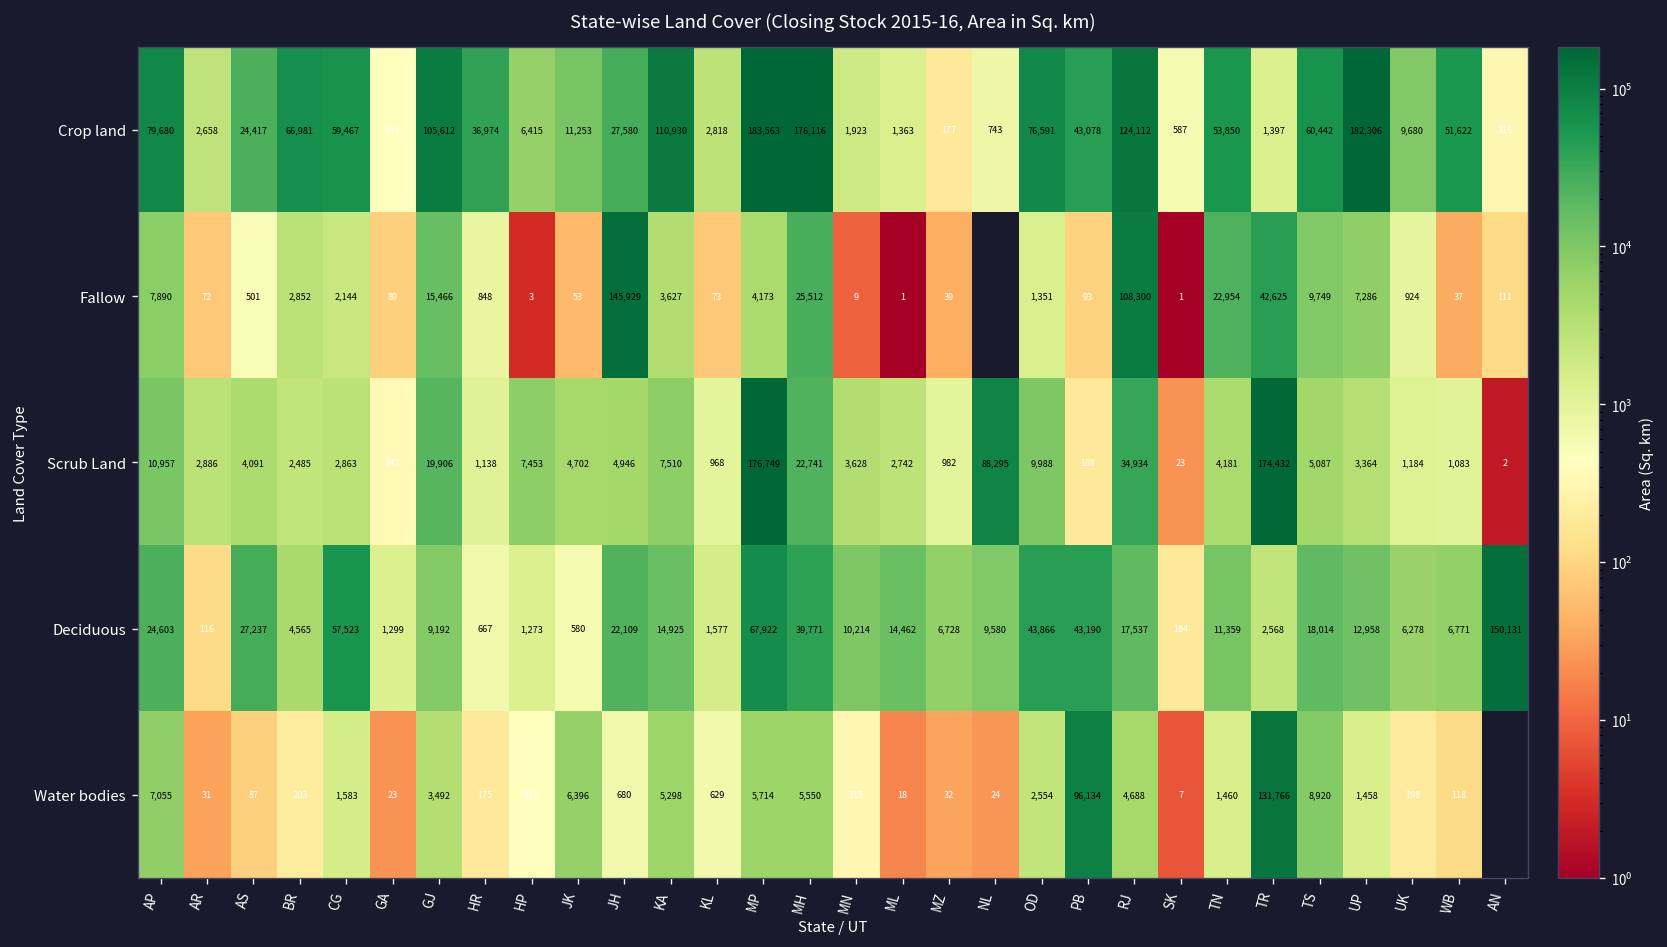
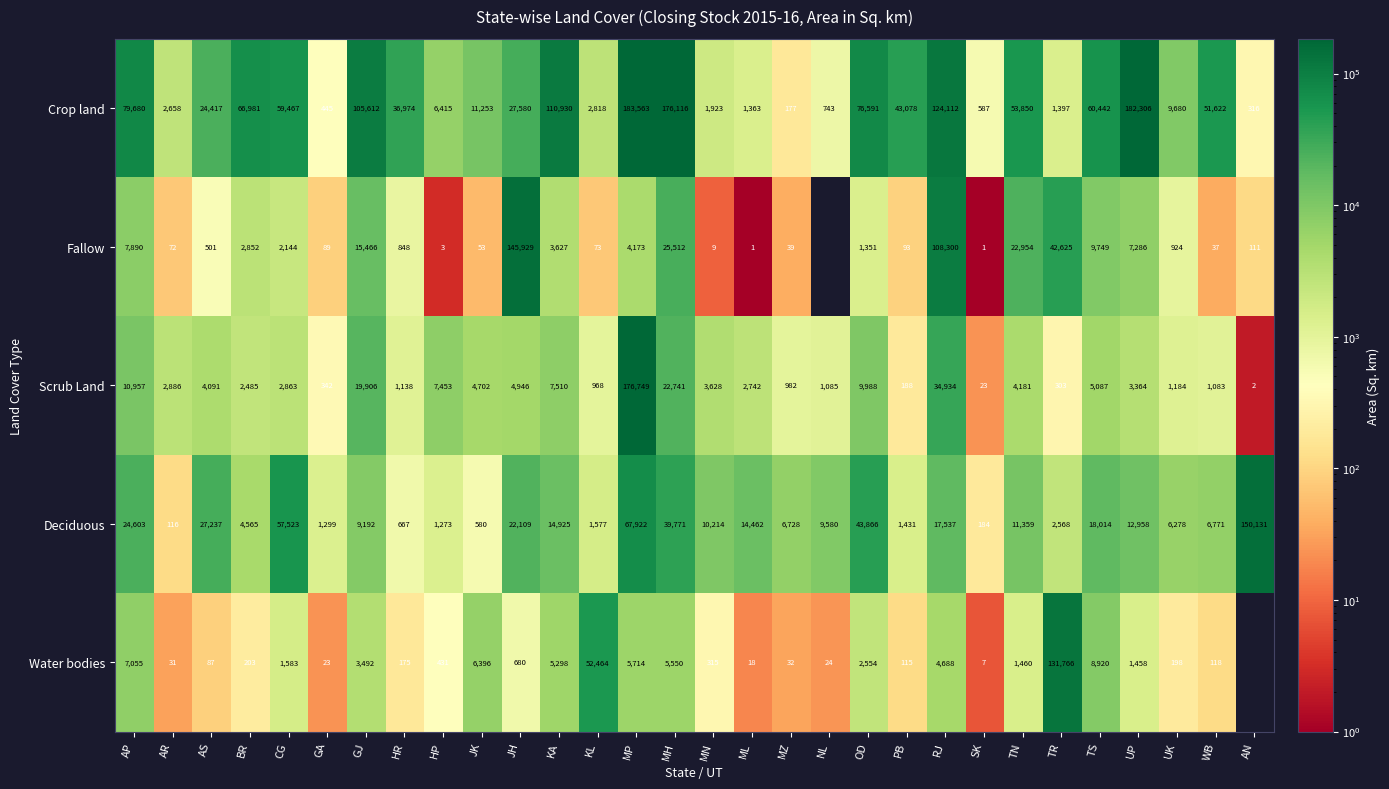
  {
    "Crop land": {
      "AP": "79,680",
      "AR": "2,658",
      "AS": "24,417",
      "BR": "66,981",
      "CG": "59,467",
      "GA": "445",
      "GJ": "105,612",
      "HR": "36,974",
      "HP": "6,415",
      "JK": "11,253",
      "JH": "27,580",
      "KA": "110,930",
      "KL": "2,818",
      "MP": "183,563",
      "MH": "176,116",
      "MN": "1,923",
      "ML": "1,363",
      "MZ": "177",
      "NL": "743",
      "OD": "76,591",
      "PB": "43,078",
      "RJ": "124,112",
      "SK": "587",
      "TN": "53,850",
      "TR": "1,397",
      "TS": "60,442",
      "UP": "182,306",
      "UK": "9,680",
      "WB": "51,622",
      "AN": "316"
    },
    "Fallow": {
      "AP": "7,890",
      "AR": "72",
      "AS": "501",
      "BR": "2,852",
      "CG": "2,144",
      "GA": "89",
      "GJ": "15,466",
      "HR": "848",
      "HP": "3",
      "JK": "53",
      "JH": "145,929",
      "KA": "3,627",
      "KL": "73",
      "MP": "4,173",
      "MH": "25,512",
      "MN": "9",
      "ML": "1",
      "MZ": "39",
      "OD": "1,351",
      "PB": "93",
      "RJ": "108,300",
      "SK": "1",
      "TN": "22,954",
      "TR": "42,625",
      "TS": "9,749",
      "UP": "7,286",
      "UK": "924",
      "WB": "37",
      "AN": "111"
    },
    "Scrub Land": {
      "AP": "10,957",
      "AR": "2,886",
      "AS": "4,091",
      "BR": "2,485",
      "CG": "2,863",
      "GA": "342",
      "GJ": "19,906",
      "HR": "1,138",
      "HP": "7,453",
      "JK": "4,702",
      "JH": "4,946",
      "KA": "7,510",
      "KL": "968",
      "MP": "176,749",
      "MH": "22,741",
      "MN": "3,628",
      "ML": "2,742",
      "MZ": "982",
-     "NL": "88,295",
+     "NL": "1,085",
      "OD": "9,988",
      "PB": "188",
      "RJ": "34,934",
      "SK": "23",
      "TN": "4,181",
-     "TR": "174,432",
+     "TR": "303",
      "TS": "5,087",
      "UP": "3,364",
      "UK": "1,184",
      "WB": "1,083",
      "AN": "2"
    },
    "Deciduous": {
      "AP": "24,603",
      "AR": "116",
      "AS": "27,237",
      "BR": "4,565",
      "CG": "57,523",
      "GA": "1,299",
      "GJ": "9,192",
      "HR": "667",
      "HP": "1,273",
      "JK": "580",
      "JH": "22,109",
      "KA": "14,925",
      "KL": "1,577",
      "MP": "67,922",
      "MH": "39,771",
      "MN": "10,214",
      "ML": "14,462",
      "MZ": "6,728",
      "NL": "9,580",
      "OD": "43,866",
-     "PB": "43,190",
+     "PB": "1,431",
      "RJ": "17,537",
      "SK": "184",
      "TN": "11,359",
      "TR": "2,568",
      "TS": "18,014",
      "UP": "12,958",
      "UK": "6,278",
      "WB": "6,771",
      "AN": "150,131"
    },
    "Water bodies": {
      "AP": "7,055",
      "AR": "31",
      "AS": "87",
      "BR": "203",
      "CG": "1,583",
      "GA": "23",
      "GJ": "3,492",
      "HR": "175",
      "HP": "431",
      "JK": "6,396",
      "JH": "680",
      "KA": "5,298",
-     "KL": "629",
+     "KL": "52,464",
      "MP": "5,714",
      "MH": "5,550",
      "MN": "315",
      "ML": "18",
      "MZ": "32",
      "NL": "24",
      "OD": "2,554",
-     "PB": "96,134",
+     "PB": "115",
      "RJ": "4,688",
      "SK": "7",
      "TN": "1,460",
      "TR": "131,766",
      "TS": "8,920",
      "UP": "1,458",
      "UK": "198",
      "WB": "118"
    }
  }
